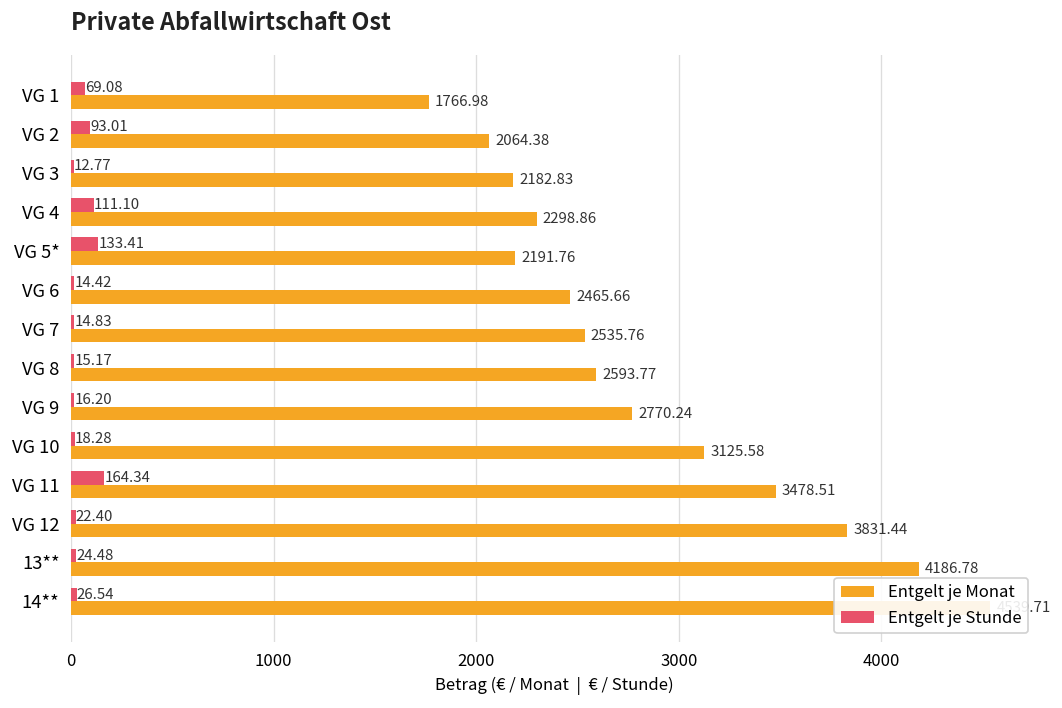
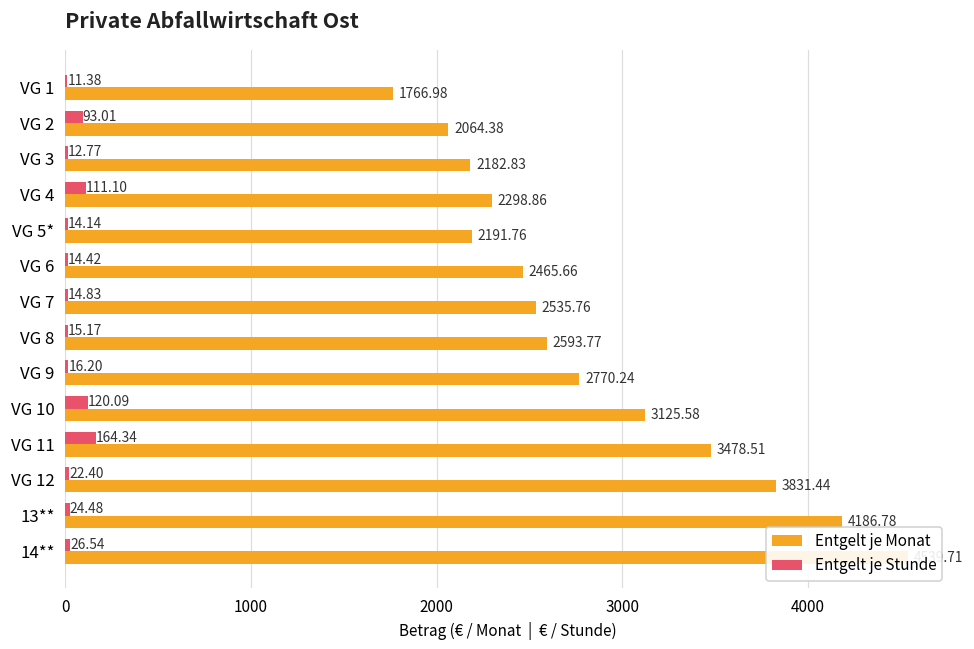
  {
    "Entgelt je Monat": {
      "VG 1": 1766.98,
      "VG 2": 2064.38,
      "VG 3": 2182.83,
      "VG 4": 2298.86,
      "VG 5*": 2191.76,
      "VG 6": 2465.66,
      "VG 7": 2535.76,
      "VG 8": 2593.77,
      "VG 9": 2770.24,
      "VG 10": 3125.58,
      "VG 11": 3478.51,
      "VG 12": 3831.44,
      "13**": 4186.78
    },
    "Entgelt je Stunde": {
-     "VG 1": 69.08,
+     "VG 1": 11.38,
      "VG 2": 93.01,
      "VG 3": 12.77,
      "VG 4": 111.10,
-     "VG 5*": 133.41,
+     "VG 5*": 14.14,
      "VG 6": 14.42,
      "VG 7": 14.83,
      "VG 8": 15.17,
      "VG 9": 16.20,
-     "VG 10": 18.28,
+     "VG 10": 120.09,
      "VG 11": 164.34,
      "VG 12": 22.40,
      "13**": 24.48,
      "14**": 26.54
    }
  }
